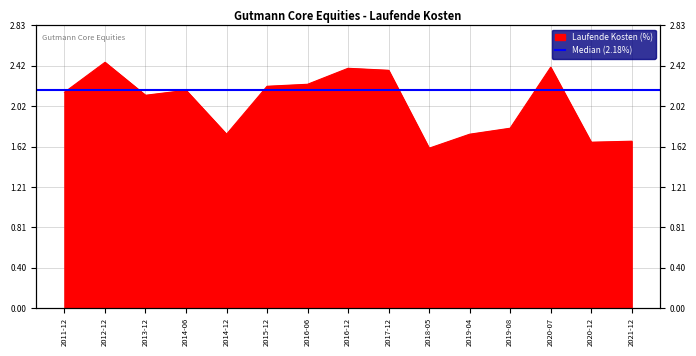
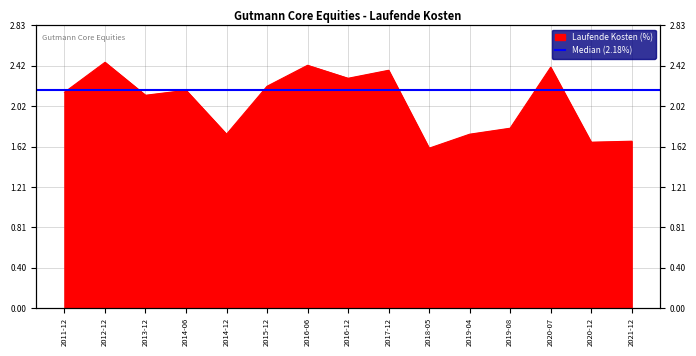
  {
    "2011-12": 2.2,
    "2012-12": 2.5,
    "2013-12": 2.1,
    "2014-06": 2.2,
    "2014-12": 1.7,
    "2015-12": 2.2,
-   "2016-06": 2.2,
-   "2016-12": 2.4,
+   "2016-06": 2.4,
+   "2016-12": 2.3,
    "2017-12": 2.4,
    "2018-05": 1.6,
    "2019-04": 1.7,
    "2019-08": 1.8,
    "2020-07": 2.4,
    "2020-12": 1.7,
    "2021-12": 1.7
  }
